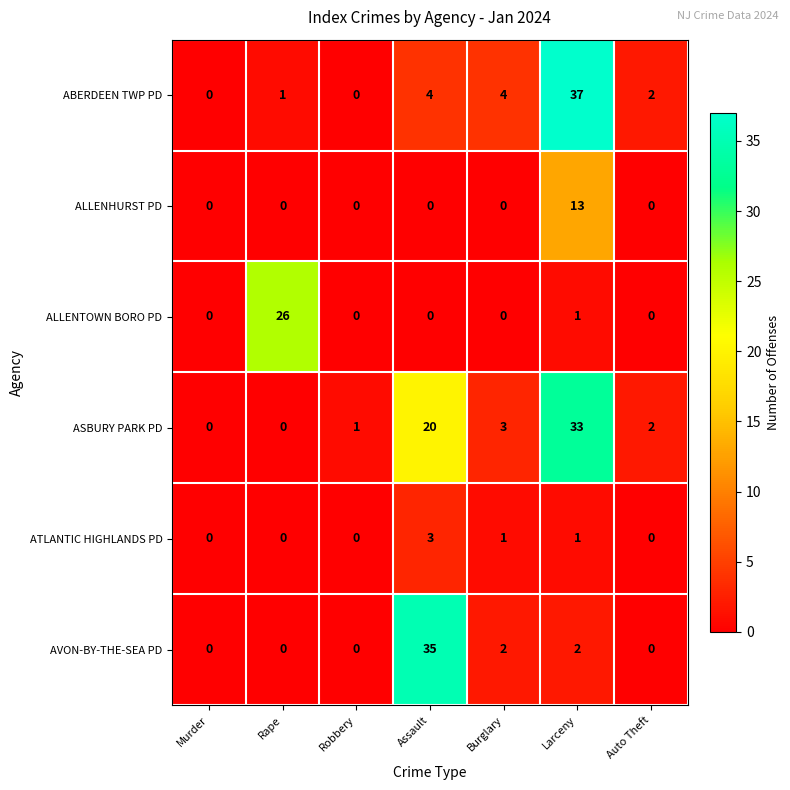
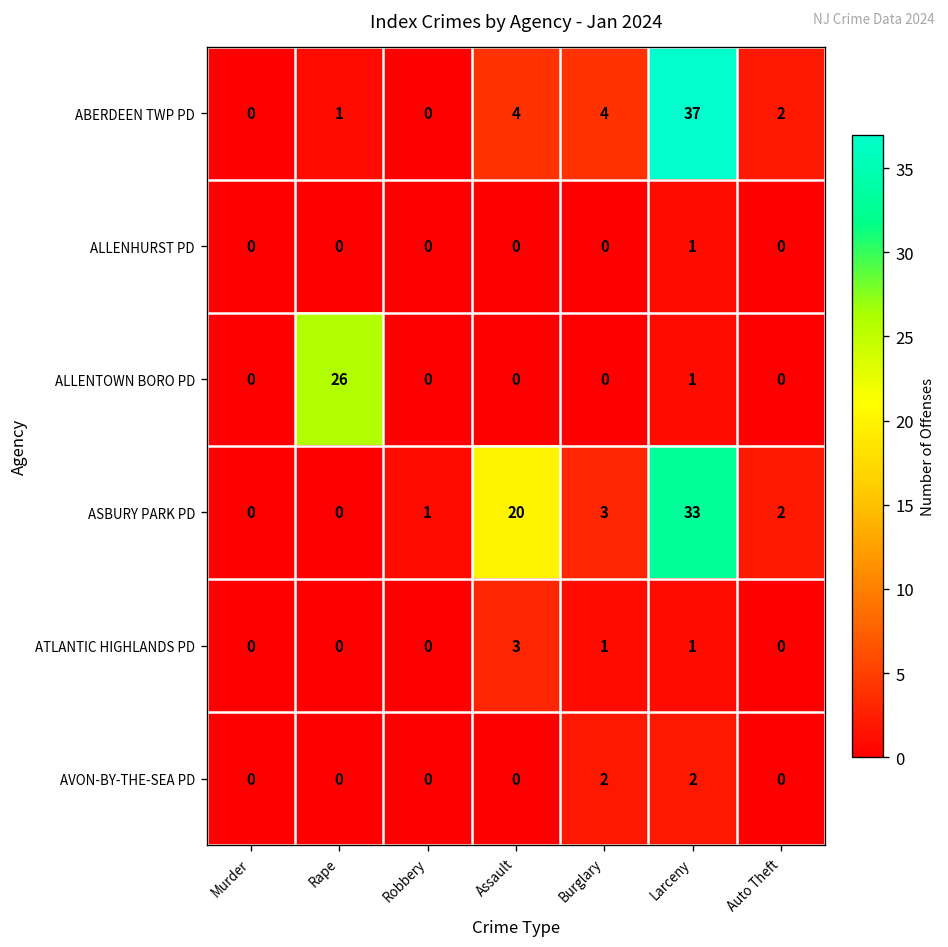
  {
    "ABERDEEN TWP PD": {
      "Murder": 0,
      "Rape": 1,
      "Robbery": 0,
      "Assault": 4,
      "Burglary": 4,
      "Larceny": 37,
      "Auto Theft": 2
    },
    "ALLENHURST PD": {
      "Murder": 0,
      "Rape": 0,
      "Robbery": 0,
      "Assault": 0,
      "Burglary": 0,
-     "Larceny": 13,
+     "Larceny": 1,
      "Auto Theft": 0
    },
    "ALLENTOWN BORO PD": {
      "Murder": 0,
      "Rape": 26,
      "Robbery": 0,
      "Assault": 0,
      "Burglary": 0,
      "Larceny": 1,
      "Auto Theft": 0
    },
    "ASBURY PARK PD": {
      "Murder": 0,
      "Rape": 0,
      "Robbery": 1,
      "Assault": 20,
      "Burglary": 3,
      "Larceny": 33,
      "Auto Theft": 2
    },
    "ATLANTIC HIGHLANDS PD": {
      "Murder": 0,
      "Rape": 0,
      "Robbery": 0,
      "Assault": 3,
      "Burglary": 1,
      "Larceny": 1,
      "Auto Theft": 0
    },
    "AVON-BY-THE-SEA PD": {
      "Murder": 0,
      "Rape": 0,
      "Robbery": 0,
-     "Assault": 35,
+     "Assault": 0,
      "Burglary": 2,
      "Larceny": 2,
      "Auto Theft": 0
    }
  }
